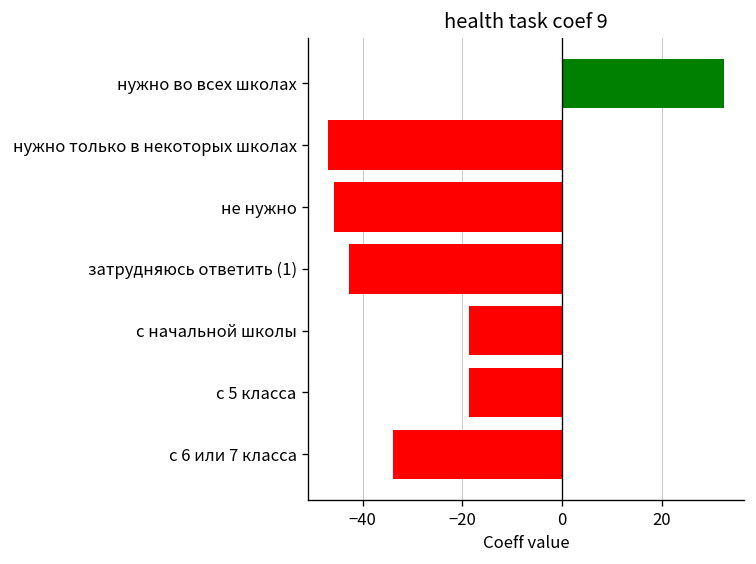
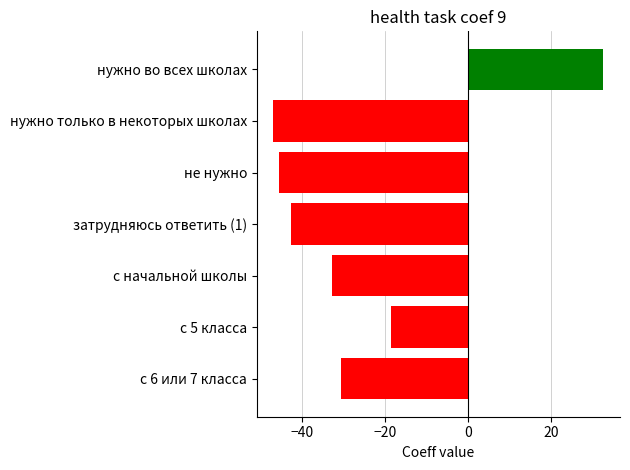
  {
    "нужно во всех школах": 33,
    "нужно только в некоторых школах": -47,
    "не нужно": -46,
    "затрудняюсь ответить (1)": -43,
-   "с начальной школы": -19,
+   "с начальной школы": -33,
    "с 5 класса": -19,
-   "с 6 или 7 класса": -34
+   "с 6 или 7 класса": -31
  }
